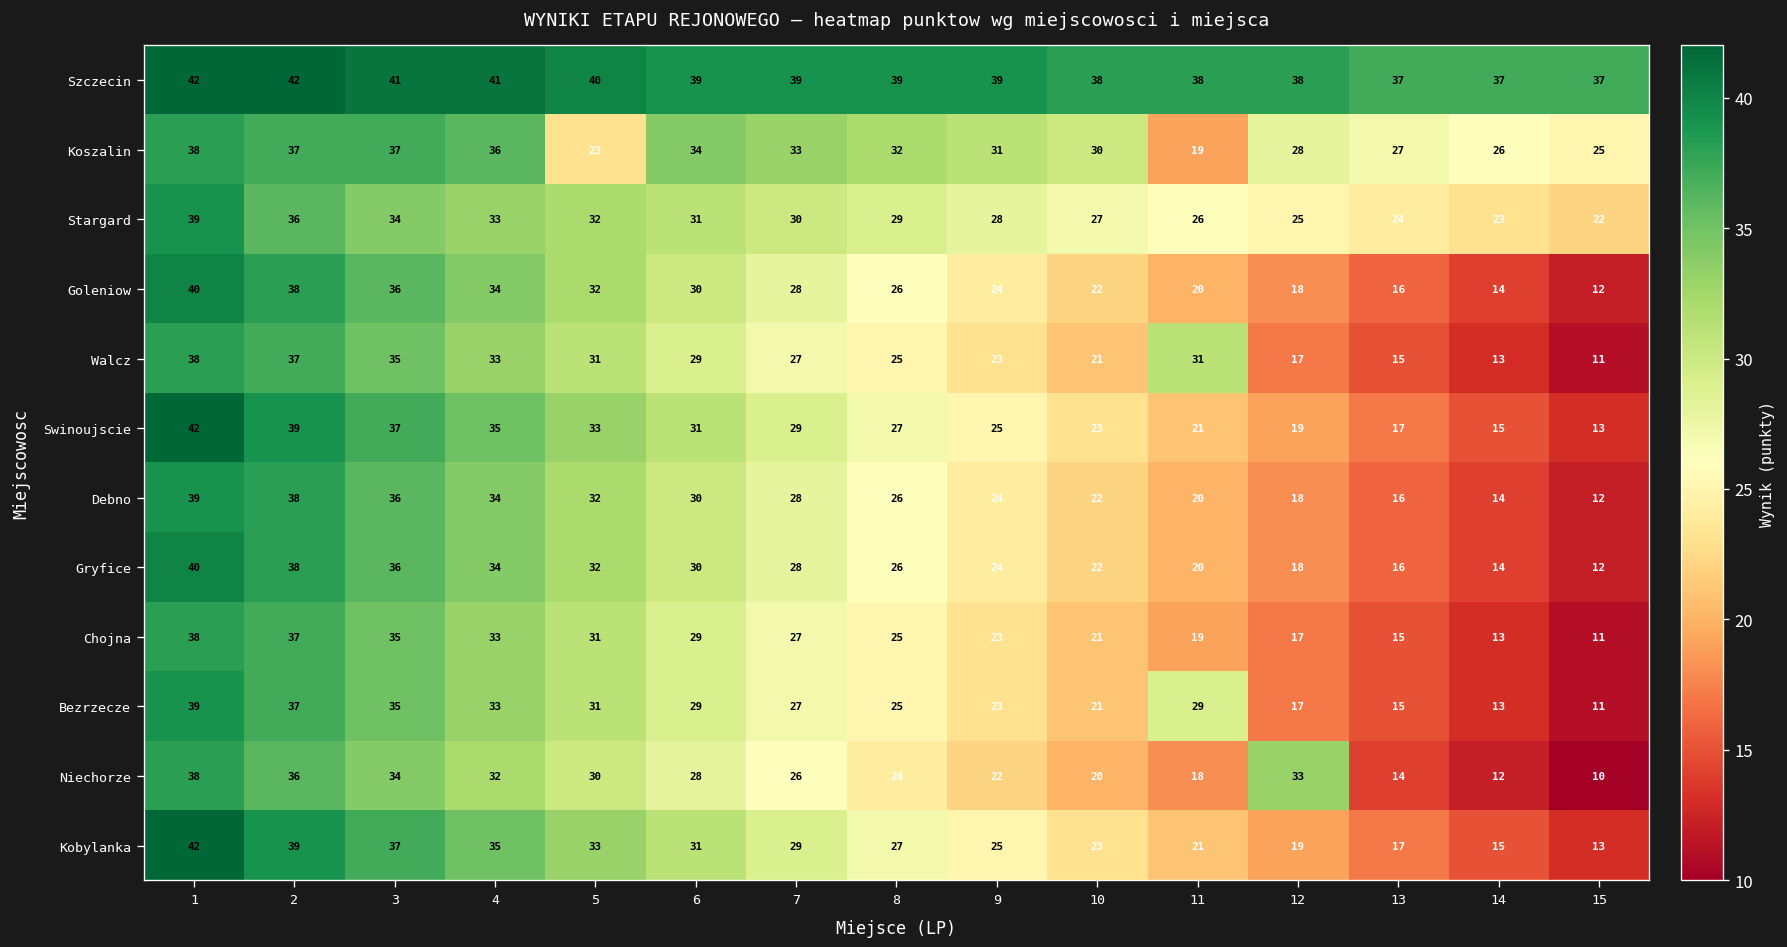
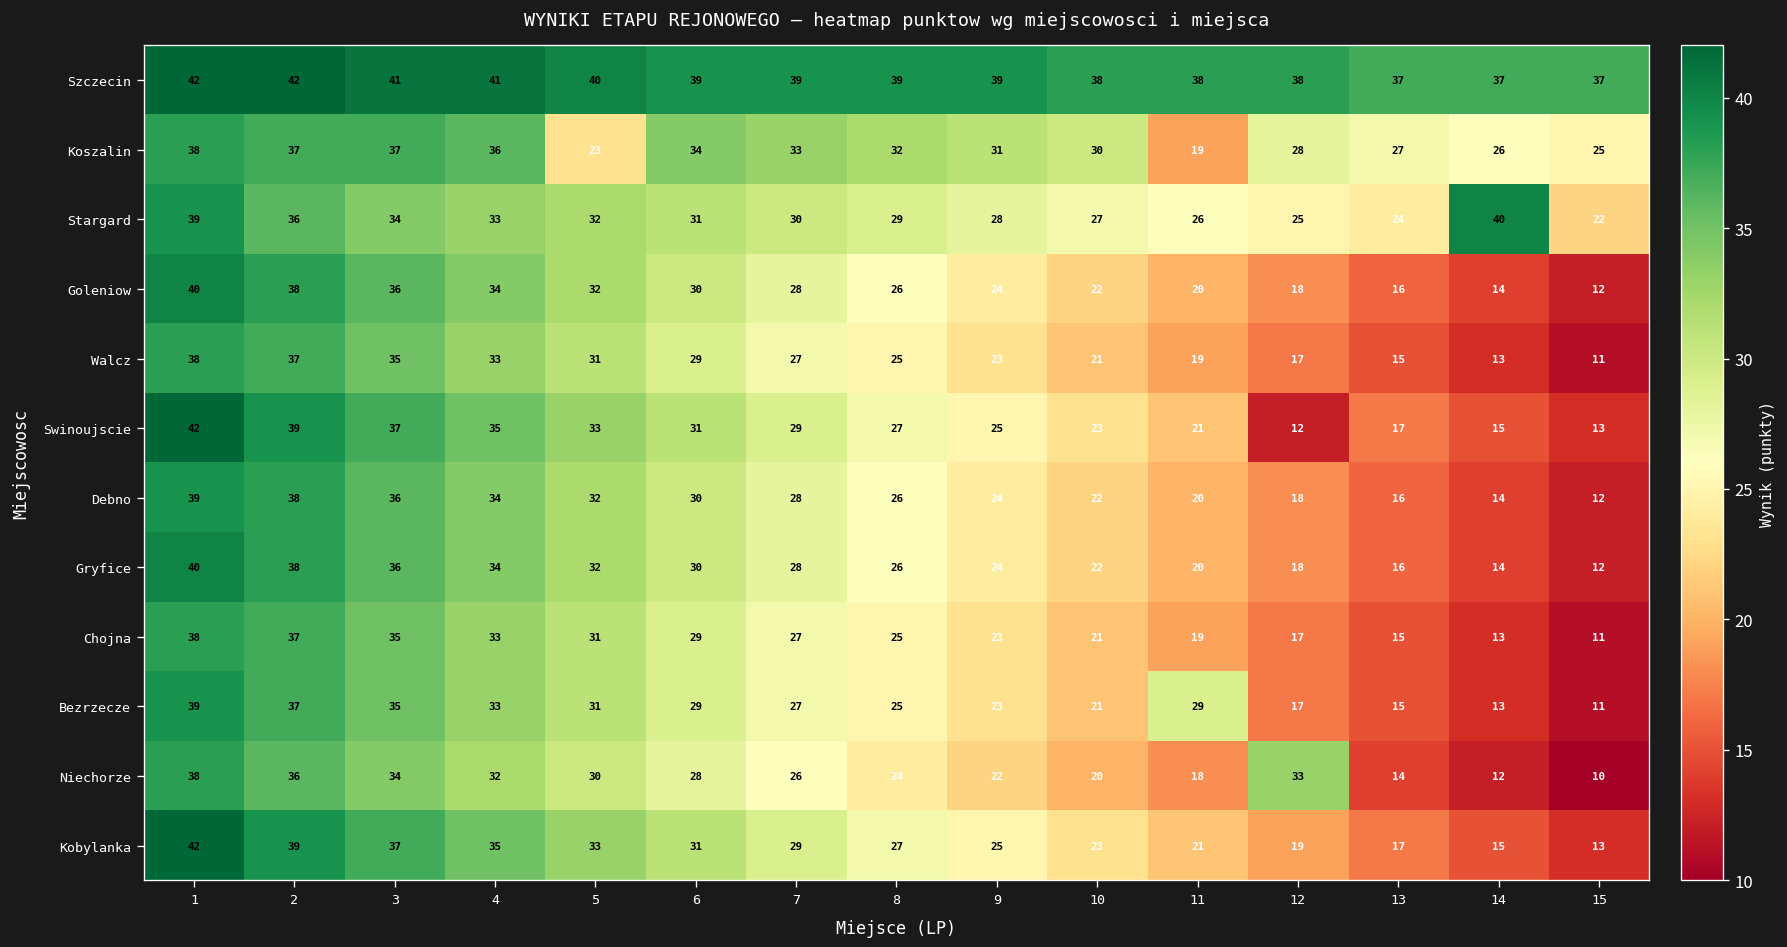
  {
    "Szczecin": {
      "1": 42,
      "2": 42,
      "3": 41,
      "4": 41,
      "5": 40,
      "6": 39,
      "7": 39,
      "8": 39,
      "9": 39,
      "10": 38,
      "11": 38,
      "12": 38,
      "13": 37,
      "14": 37,
      "15": 37
    },
    "Koszalin": {
      "1": 38,
      "2": 37,
      "3": 37,
      "4": 36,
      "5": 23,
      "6": 34,
      "7": 33,
      "8": 32,
      "9": 31,
      "10": 30,
      "11": 19,
      "12": 28,
      "13": 27,
      "14": 26,
      "15": 25
    },
    "Stargard": {
      "1": 39,
      "2": 36,
      "3": 34,
      "4": 33,
      "5": 32,
      "6": 31,
      "7": 30,
      "8": 29,
      "9": 28,
      "10": 27,
      "11": 26,
      "12": 25,
      "13": 24,
-     "14": 23,
+     "14": 40,
      "15": 22
    },
    "Goleniow": {
      "1": 40,
      "2": 38,
      "3": 36,
      "4": 34,
      "5": 32,
      "6": 30,
      "7": 28,
      "8": 26,
      "9": 24,
      "10": 22,
      "11": 20,
      "12": 18,
      "13": 16,
      "14": 14,
      "15": 12
    },
    "Walcz": {
      "1": 38,
      "2": 37,
      "3": 35,
      "4": 33,
      "5": 31,
      "6": 29,
      "7": 27,
      "8": 25,
      "9": 23,
      "10": 21,
-     "11": 31,
+     "11": 19,
      "12": 17,
      "13": 15,
      "14": 13,
      "15": 11
    },
    "Swinoujscie": {
      "1": 42,
      "2": 39,
      "3": 37,
      "4": 35,
      "5": 33,
      "6": 31,
      "7": 29,
      "8": 27,
      "9": 25,
      "10": 23,
      "11": 21,
-     "12": 19,
+     "12": 12,
      "13": 17,
      "14": 15,
      "15": 13
    },
    "Debno": {
      "1": 39,
      "2": 38,
      "3": 36,
      "4": 34,
      "5": 32,
      "6": 30,
      "7": 28,
      "8": 26,
      "9": 24,
      "10": 22,
      "11": 20,
      "12": 18,
      "13": 16,
      "14": 14,
      "15": 12
    },
    "Gryfice": {
      "1": 40,
      "2": 38,
      "3": 36,
      "4": 34,
      "5": 32,
      "6": 30,
      "7": 28,
      "8": 26,
      "9": 24,
      "10": 22,
      "11": 20,
      "12": 18,
      "13": 16,
      "14": 14,
      "15": 12
    },
    "Chojna": {
      "1": 38,
      "2": 37,
      "3": 35,
      "4": 33,
      "5": 31,
      "6": 29,
      "7": 27,
      "8": 25,
      "9": 23,
      "10": 21,
      "11": 19,
      "12": 17,
      "13": 15,
      "14": 13,
      "15": 11
    },
    "Bezrzecze": {
      "1": 39,
      "2": 37,
      "3": 35,
      "4": 33,
      "5": 31,
      "6": 29,
      "7": 27,
      "8": 25,
      "9": 23,
      "10": 21,
      "11": 29,
      "12": 17,
      "13": 15,
      "14": 13,
      "15": 11
    },
    "Niechorze": {
      "1": 38,
      "2": 36,
      "3": 34,
      "4": 32,
      "5": 30,
      "6": 28,
      "7": 26,
      "8": 24,
      "9": 22,
      "10": 20,
      "11": 18,
      "12": 33,
      "13": 14,
      "14": 12,
      "15": 10
    },
    "Kobylanka": {
      "1": 42,
      "2": 39,
      "3": 37,
      "4": 35,
      "5": 33,
      "6": 31,
      "7": 29,
      "8": 27,
      "9": 25,
      "10": 23,
      "11": 21,
      "12": 19,
      "13": 17,
      "14": 15,
      "15": 13
    }
  }
